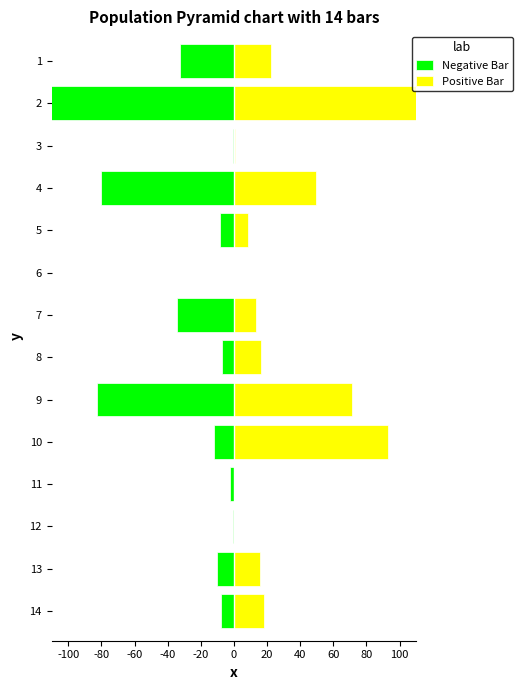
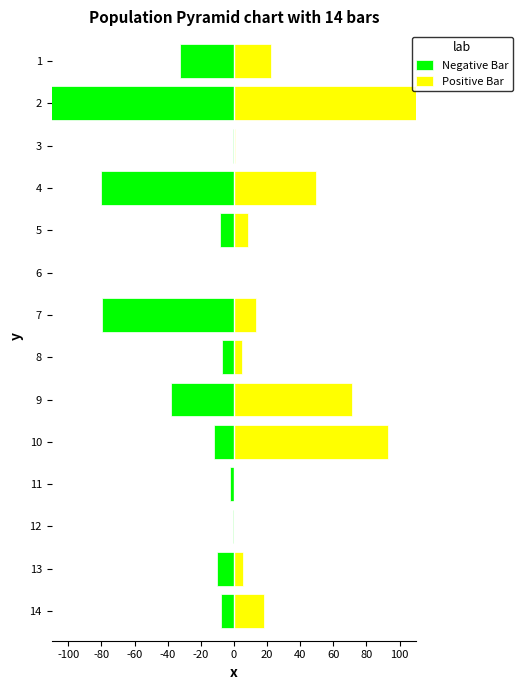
  {
    "Negative Bar": {
      "1": -33,
      "4": -80,
      "5": -9,
      "6": 0,
-     "7": -34,
+     "7": -79,
      "8": -7,
-     "9": -83,
+     "9": -38,
      "10": -12,
      "11": -2,
      "13": -10,
      "14": -8
    },
    "Positive Bar": {
      "1": 22,
      "4": 50,
      "5": 9,
      "6": 0,
      "7": 13,
-     "8": 16,
+     "8": 5,
      "9": 71,
      "10": 93,
      "12": 0,
-     "13": 16,
+     "13": 5,
      "14": 18
    }
  }
